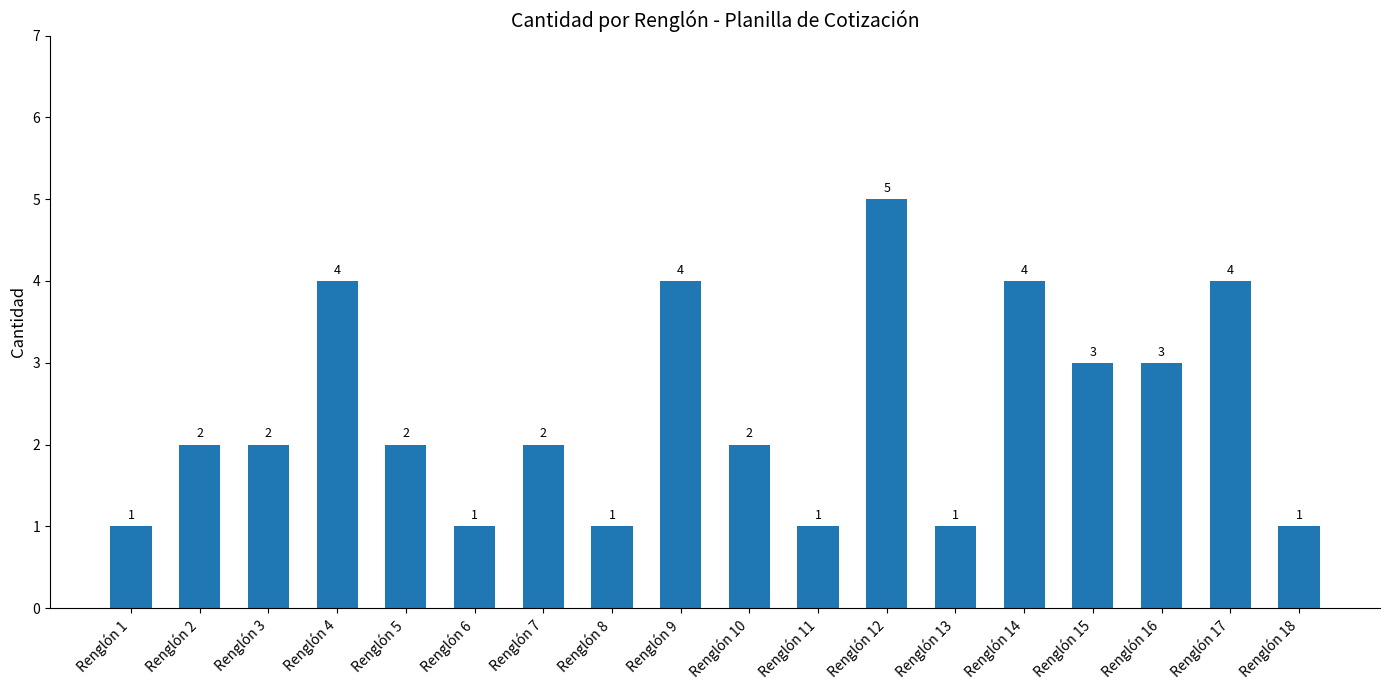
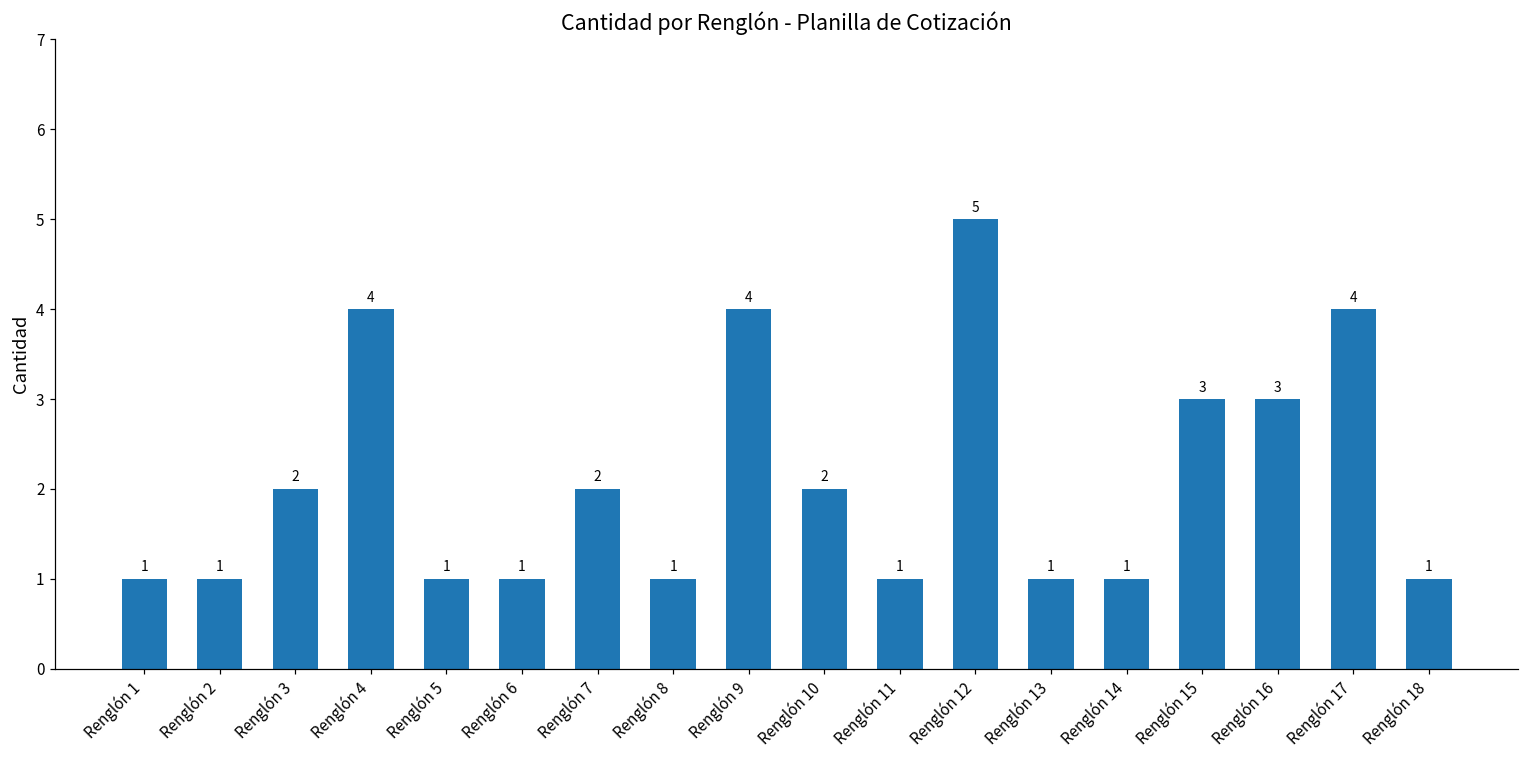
  {
    "Renglón 1": 1,
-   "Renglón 2": 2,
+   "Renglón 2": 1,
    "Renglón 3": 2,
    "Renglón 4": 4,
-   "Renglón 5": 2,
+   "Renglón 5": 1,
    "Renglón 6": 1,
    "Renglón 7": 2,
    "Renglón 8": 1,
    "Renglón 9": 4,
    "Renglón 10": 2,
    "Renglón 11": 1,
    "Renglón 12": 5,
    "Renglón 13": 1,
-   "Renglón 14": 4,
+   "Renglón 14": 1,
    "Renglón 15": 3,
    "Renglón 16": 3,
    "Renglón 17": 4,
    "Renglón 18": 1
  }
